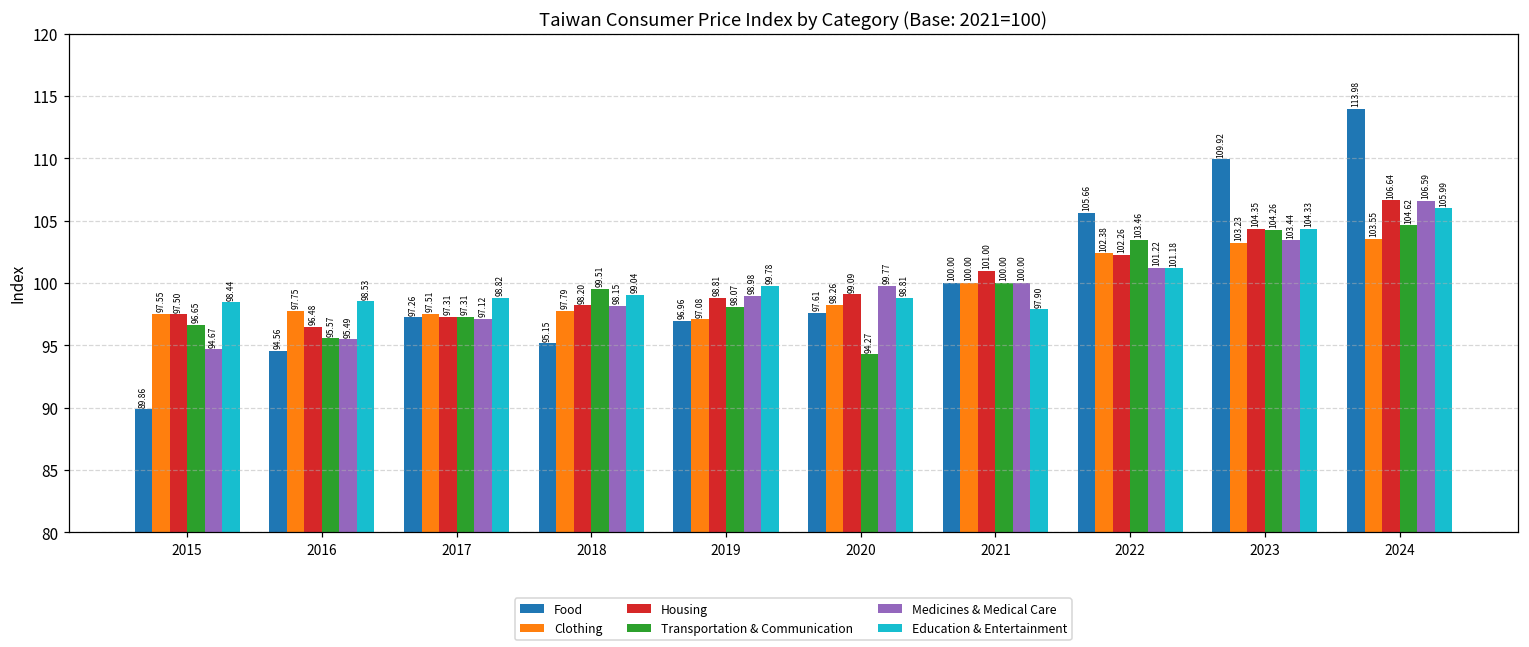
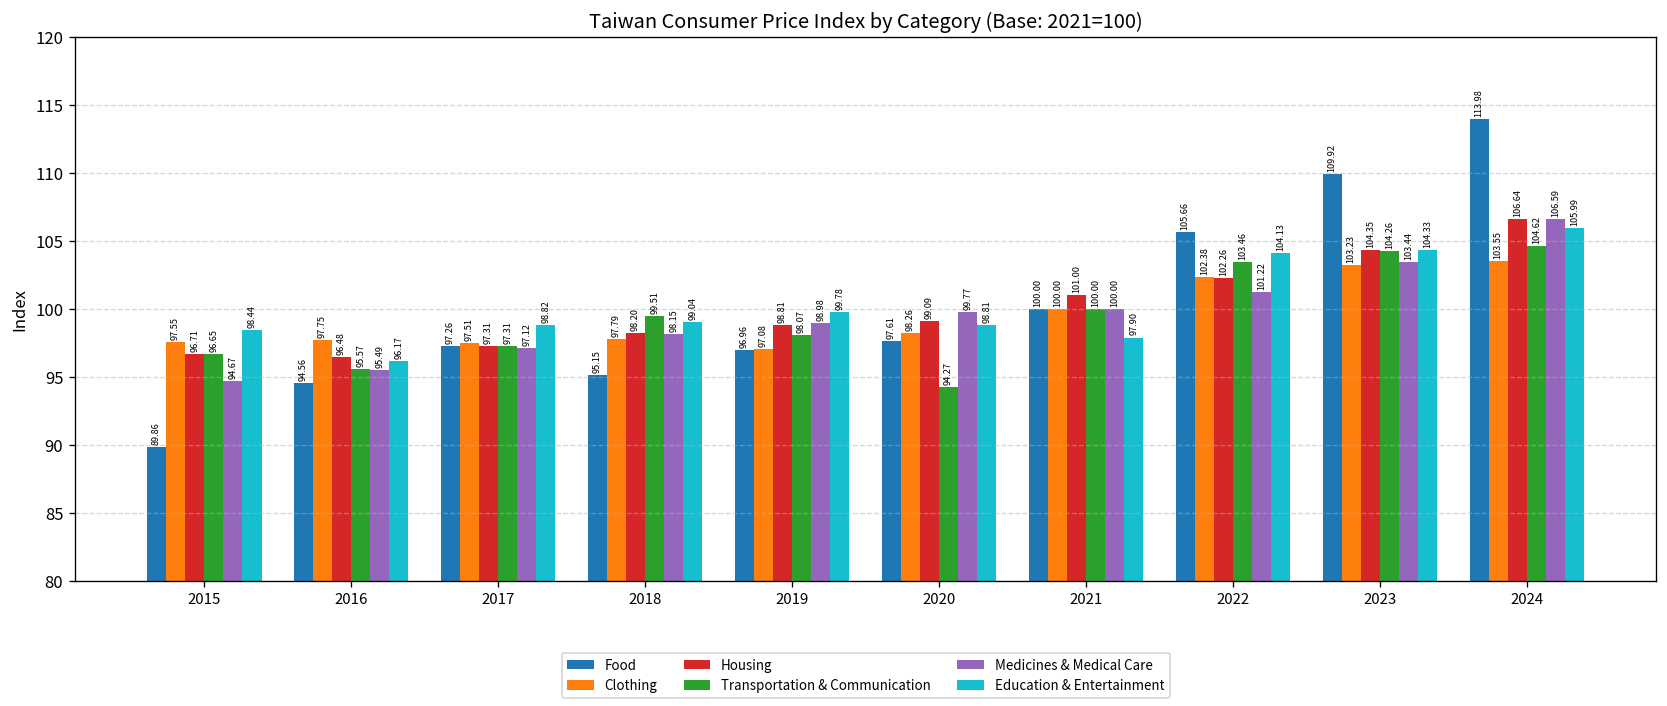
  {
    "Food": {
      "2015": 89.86,
      "2016": 94.56,
      "2017": 97.26,
      "2018": 95.15,
      "2019": 96.96,
      "2020": 97.61,
      "2021": 100.00,
      "2022": 105.66,
      "2023": 109.92,
      "2024": 113.98
    },
    "Clothing": {
      "2015": 97.55,
      "2016": 97.75,
      "2017": 97.51,
      "2018": 97.79,
      "2019": 97.08,
      "2020": 98.26,
      "2021": 100.00,
      "2022": 102.38,
      "2023": 103.23,
      "2024": 103.55
    },
    "Housing": {
-     "2015": 97.50,
+     "2015": 96.71,
      "2016": 96.48,
      "2017": 97.31,
      "2018": 98.20,
      "2019": 98.81,
      "2020": 99.09,
      "2021": 101.00,
      "2022": 102.26,
      "2023": 104.35,
      "2024": 106.64
    },
    "Transportation & Communication": {
      "2015": 96.65,
      "2016": 95.57,
      "2017": 97.31,
      "2018": 99.51,
      "2019": 98.07,
      "2020": 94.27,
      "2021": 100.00,
      "2022": 103.46,
      "2023": 104.26,
      "2024": 104.62
    },
    "Medicines & Medical Care": {
      "2015": 94.67,
      "2016": 95.49,
      "2017": 97.12,
      "2018": 98.15,
      "2019": 98.98,
      "2020": 99.77,
      "2021": 100.00,
      "2022": 101.22,
      "2023": 103.44,
      "2024": 106.59
    },
    "Education & Entertainment": {
      "2015": 98.44,
-     "2016": 98.53,
+     "2016": 96.17,
      "2017": 98.82,
      "2018": 99.04,
      "2019": 99.78,
      "2020": 98.81,
      "2021": 97.90,
-     "2022": 101.18,
+     "2022": 104.13,
      "2023": 104.33,
      "2024": 105.99
    }
  }
